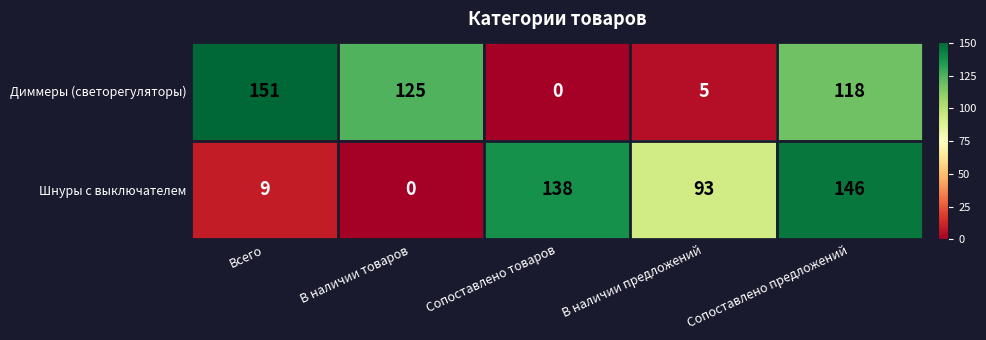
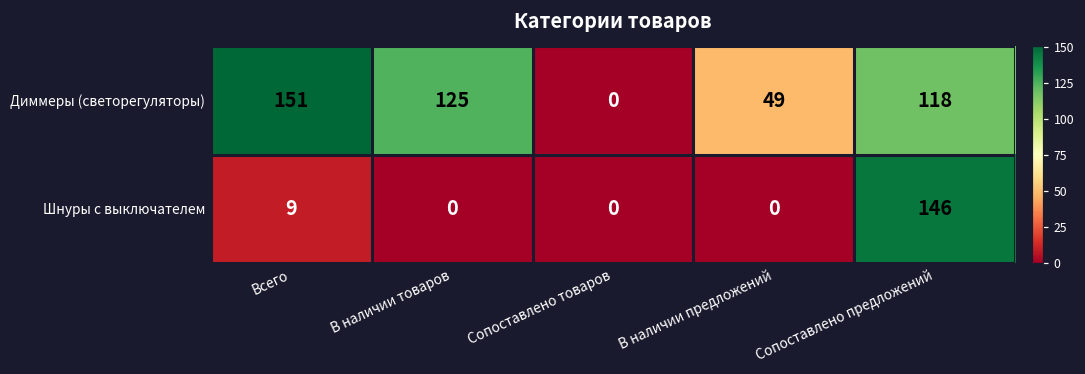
  {
    "Диммеры (светорегуляторы)": {
      "Всего": 151,
      "В наличии товаров": 125,
      "Сопоставлено товаров": 0,
-     "В наличии предложений": 5,
+     "В наличии предложений": 49,
      "Сопоставлено предложений": 118
    },
    "Шнуры с выключателем": {
      "Всего": 9,
      "В наличии товаров": 0,
-     "Сопоставлено товаров": 138,
-     "В наличии предложений": 93,
+     "Сопоставлено товаров": 0,
+     "В наличии предложений": 0,
      "Сопоставлено предложений": 146
    }
  }
